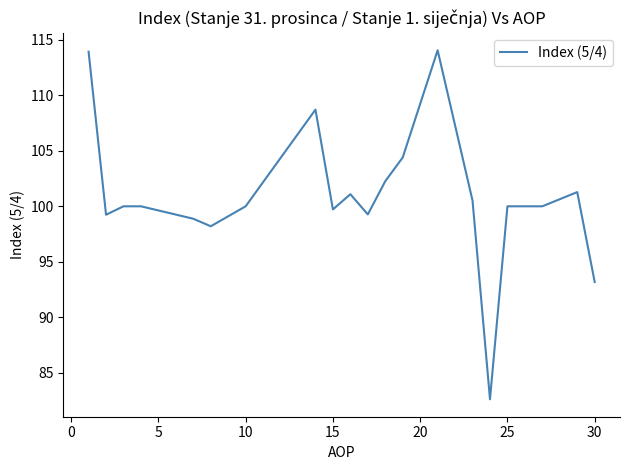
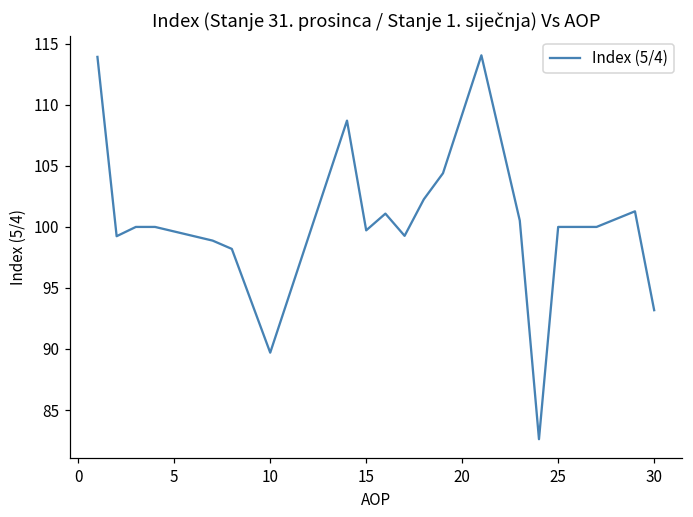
  {
-   "10": 100.0,
+   "10": 89.7,
    "15": 99.7,
    "25": 100.0,
    "30": 93.2
  }
